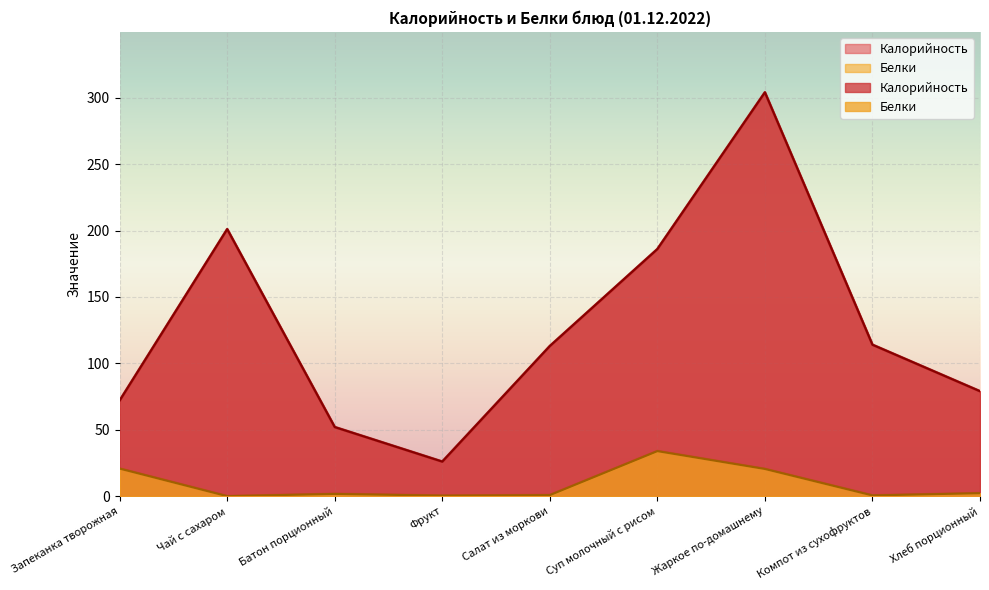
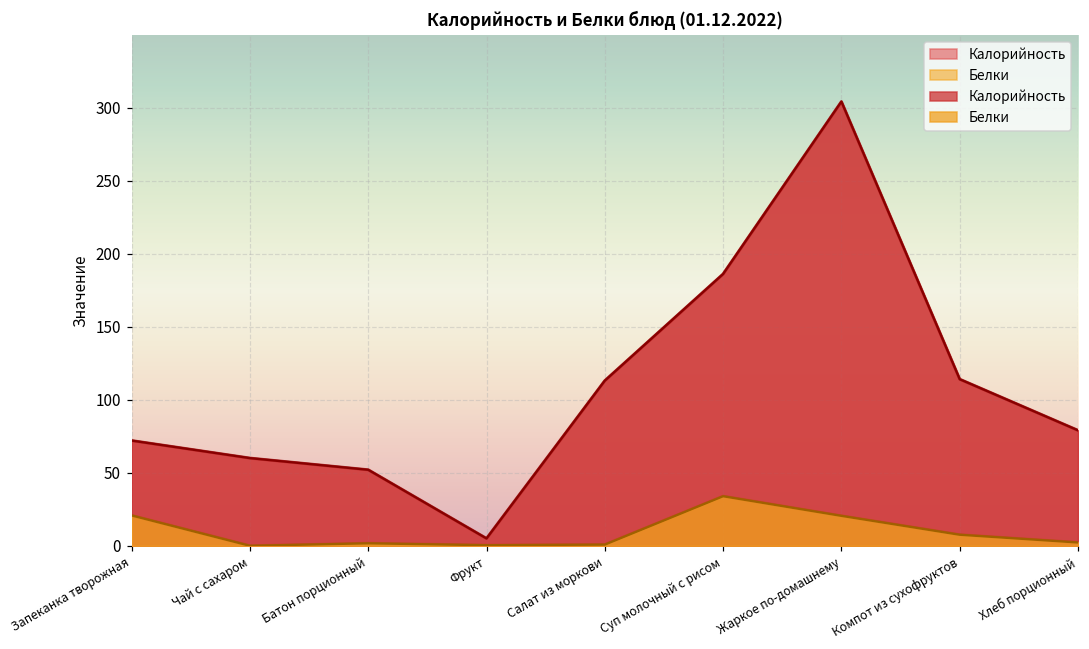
  {
    "Калорийность": {
      "Запеканка творожная": 72,
-     "Чай с сахаром": 201,
+     "Чай с сахаром": 60,
      "Батон порционный": 52,
-     "Фрукт": 26,
+     "Фрукт": 5,
      "Салат из моркови": 113,
      "Суп молочный с рисом": 186,
      "Жаркое по-домашнему": 304,
      "Компот из сухофруктов": 114,
      "Хлеб порционный": 79
    },
    "Белки": {
      "Запеканка творожная": 21,
      "Чай с сахаром": 0,
      "Батон порционный": 2,
      "Фрукт": 0,
      "Салат из моркови": 1,
      "Суп молочный с рисом": 34,
      "Жаркое по-домашнему": 20,
-     "Компот из сухофруктов": 1,
+     "Компот из сухофруктов": 8,
      "Хлеб порционный": 2
    }
  }
